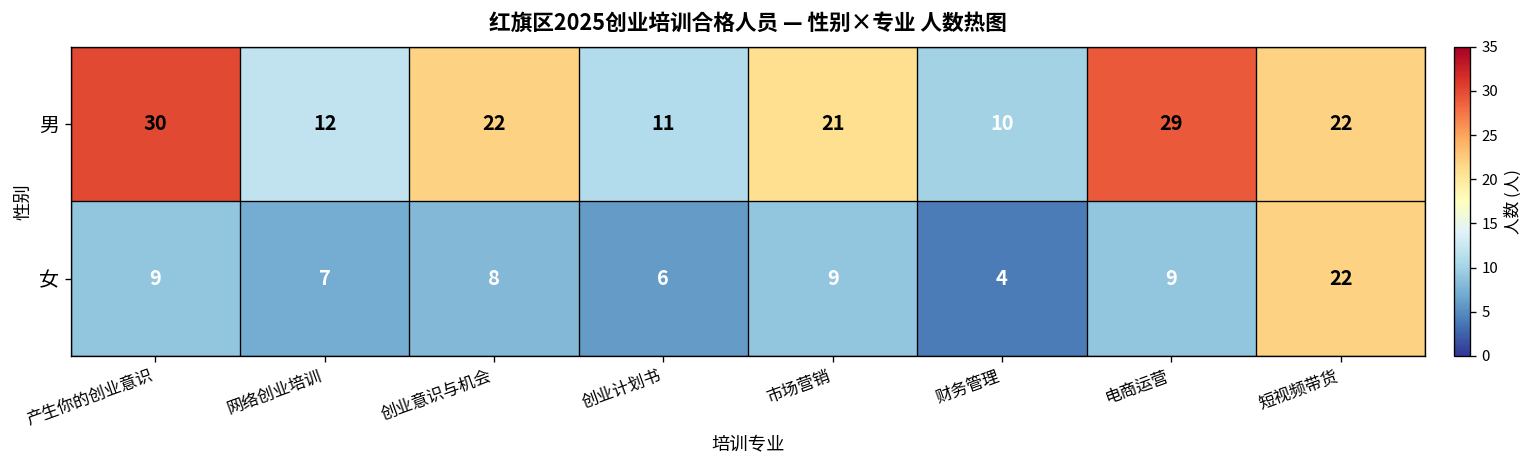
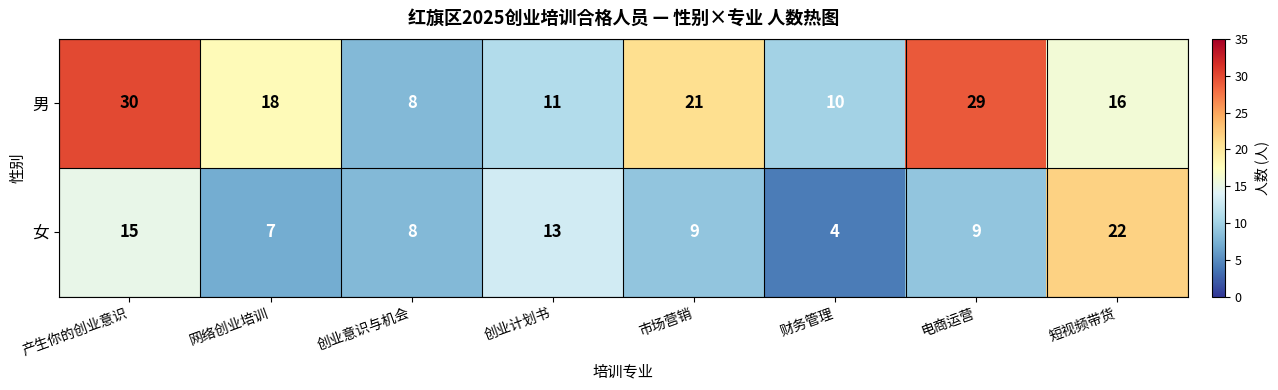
  {
    "男": {
      "产生你的创业意识": 30,
-     "网络创业培训": 12,
-     "创业意识与机会": 22,
+     "网络创业培训": 18,
+     "创业意识与机会": 8,
      "创业计划书": 11,
      "市场营销": 21,
      "财务管理": 10,
      "电商运营": 29,
-     "短视频带货": 22
+     "短视频带货": 16
    },
    "女": {
-     "产生你的创业意识": 9,
+     "产生你的创业意识": 15,
      "网络创业培训": 7,
      "创业意识与机会": 8,
-     "创业计划书": 6,
+     "创业计划书": 13,
      "市场营销": 9,
      "财务管理": 4,
      "电商运营": 9,
      "短视频带货": 22
    }
  }
